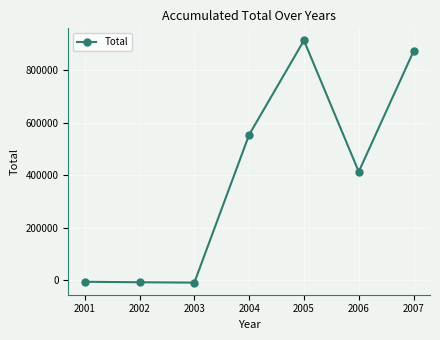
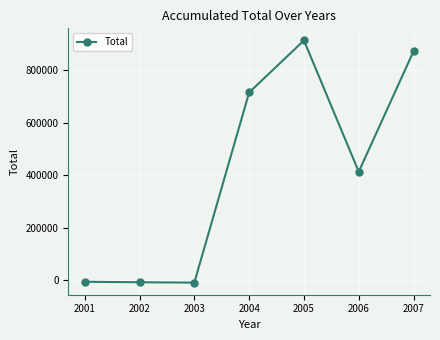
  {
    "2001": -10000,
    "2002": -10000,
    "2003": -10000,
-   "2004": 550000,
+   "2004": 710000,
    "2005": 910000,
    "2006": 410000,
    "2007": 870000
  }
